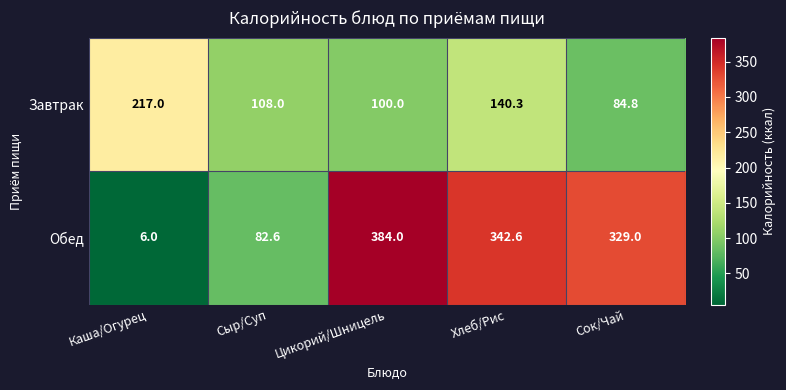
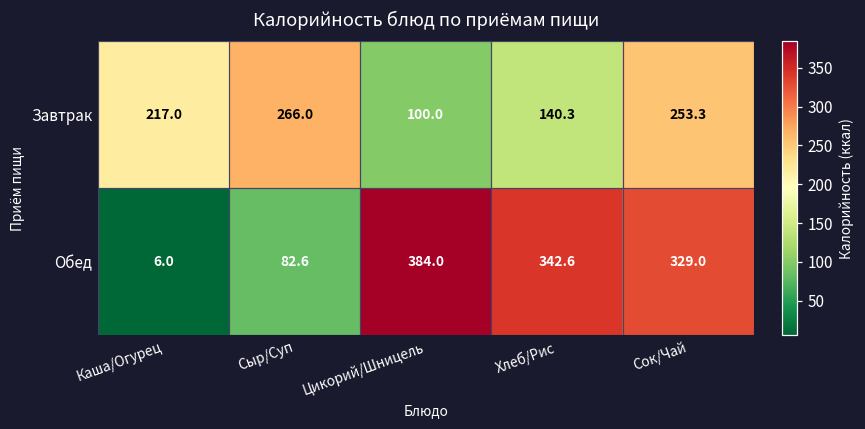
  {
    "Завтрак": {
      "Каша/Огурец": 217.0,
-     "Сыр/Суп": 108.0,
+     "Сыр/Суп": 266.0,
      "Цикорий/Шницель": 100.0,
      "Хлеб/Рис": 140.3,
-     "Сок/Чай": 84.8
+     "Сок/Чай": 253.3
    },
    "Обед": {
      "Каша/Огурец": 6.0,
      "Сыр/Суп": 82.6,
      "Цикорий/Шницель": 384.0,
      "Хлеб/Рис": 342.6,
      "Сок/Чай": 329.0
    }
  }
